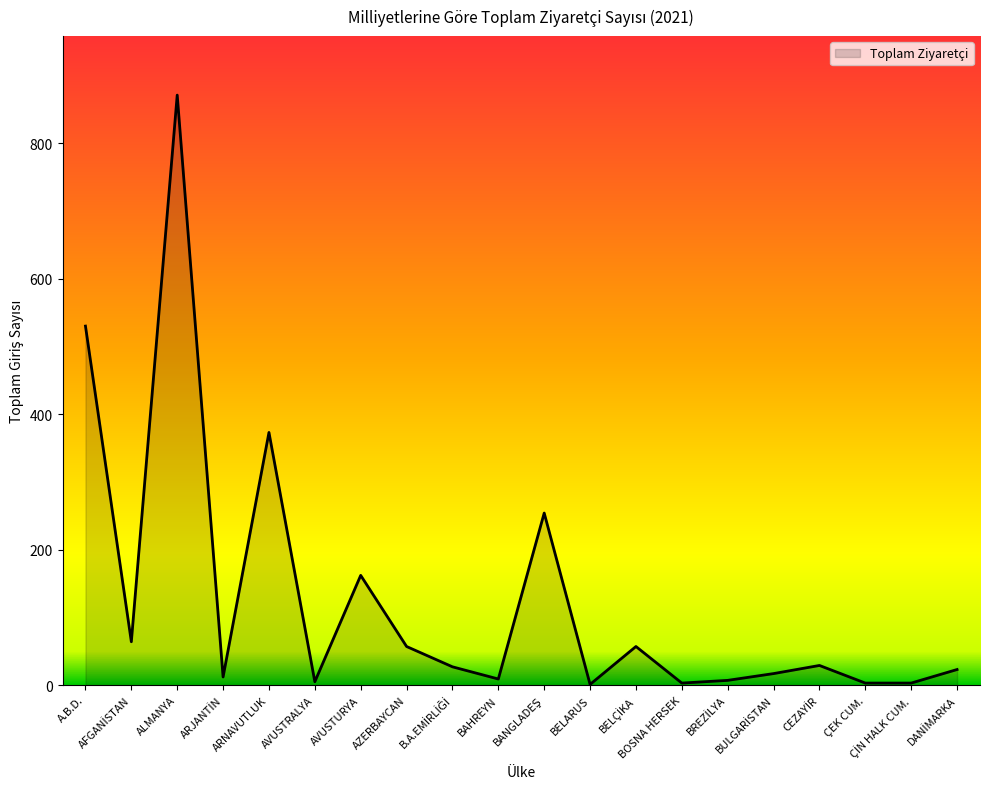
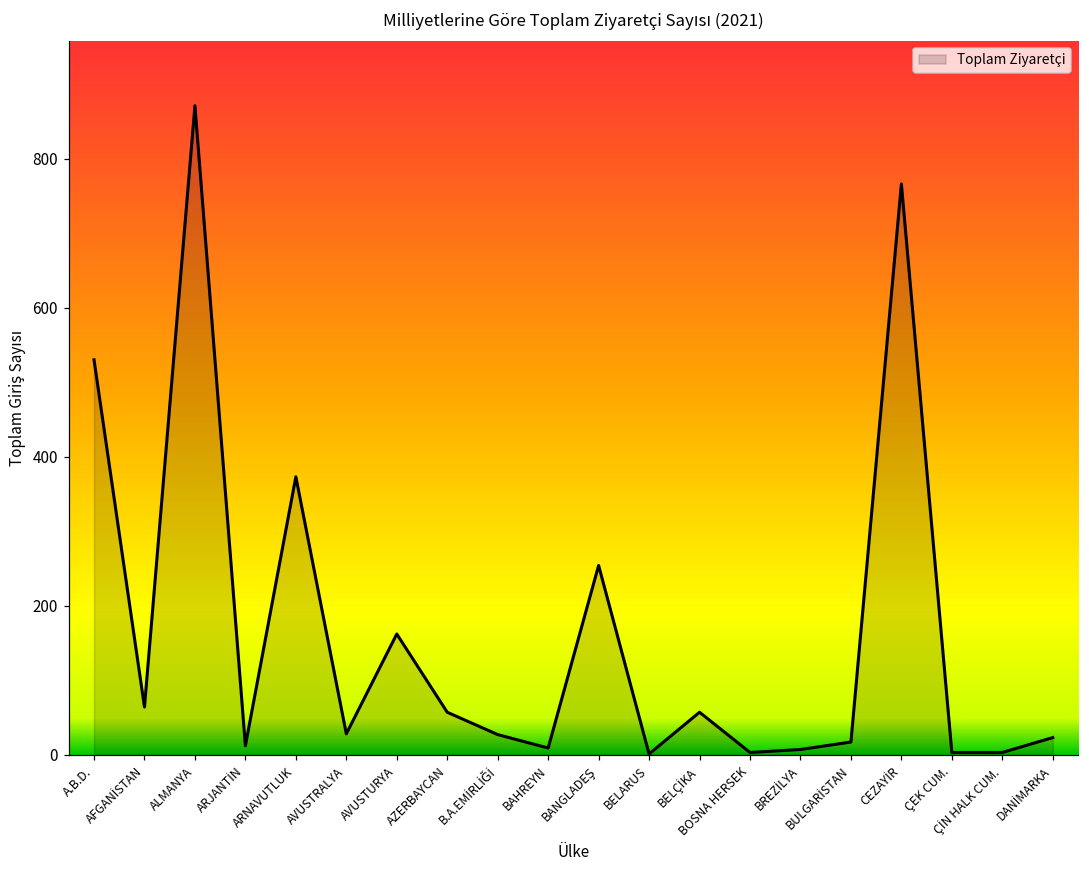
  {
    "A.B.D.": 530,
    "AFGANİSTAN": 60,
    "ALMANYA": 870,
    "ARJANTİN": 10,
    "ARNAVUTLUK": 370,
-   "AVUSTRALYA": 10,
+   "AVUSTRALYA": 30,
    "AVUSTURYA": 160,
    "AZERBAYCAN": 60,
    "B.A.EMİRLİĞİ": 30,
    "BAHREYN": 10,
    "BANGLADEŞ": 250,
    "BELARUS": 0,
    "BELÇİKA": 60,
    "BOSNA HERSEK": 0,
    "BREZİLYA": 10,
    "BULGARİSTAN": 20,
-   "CEZAYİR": 30,
+   "CEZAYİR": 770,
    "ÇEK CUM.": 0,
    "ÇİN HALK CUM.": 0,
    "DANİMARKA": 20
  }
